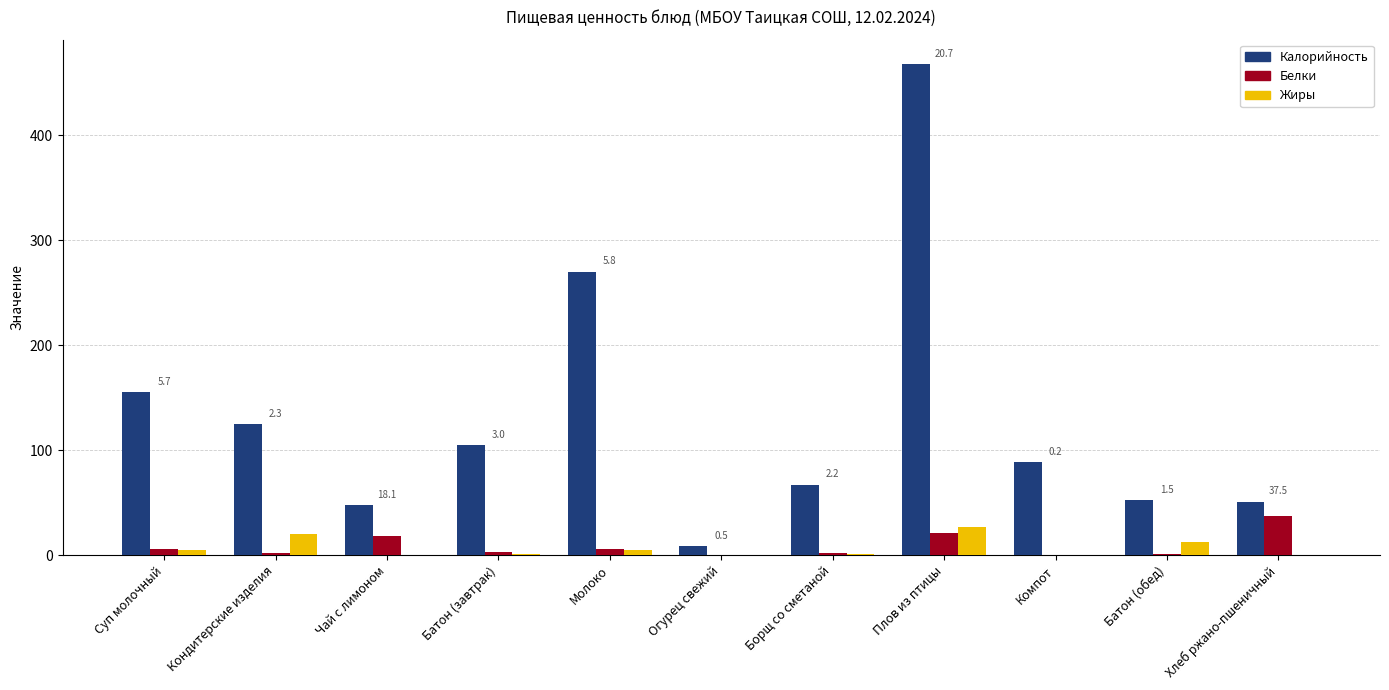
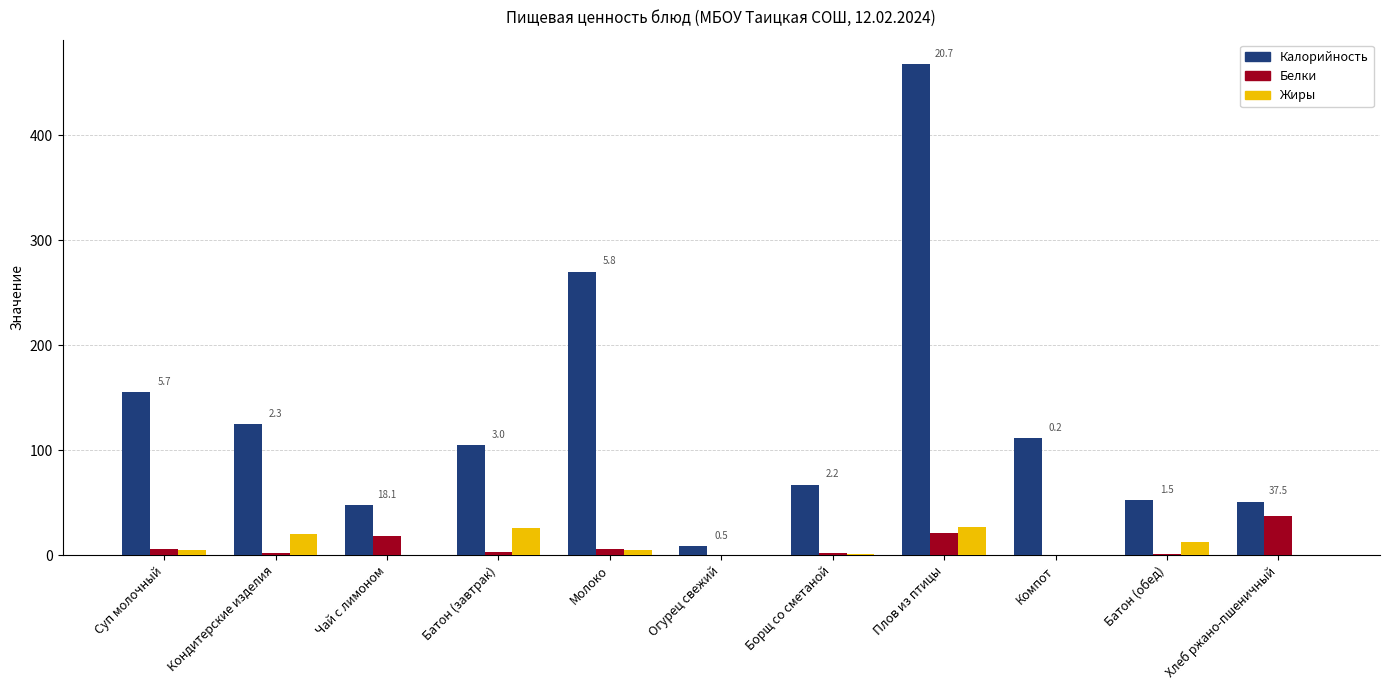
  {
    "Калорийность": {
      "Огурец свежий": 8,
-     "Компот": 88
+     "Компот": 111
    },
    "Белки": {
      "Огурец свежий": 0.5,
      "Хлеб ржано-пшеничный": 37.5
    },
    "Жиры": {
      "Суп молочный": 5,
      "Кондитерские изделия": 20,
      "Чай с лимоном": 0,
-     "Батон (завтрак)": 1,
+     "Батон (завтрак)": 25,
      "Молоко": 5,
      "Плов из птицы": 27,
      "Батон (обед)": 13
    }
  }
